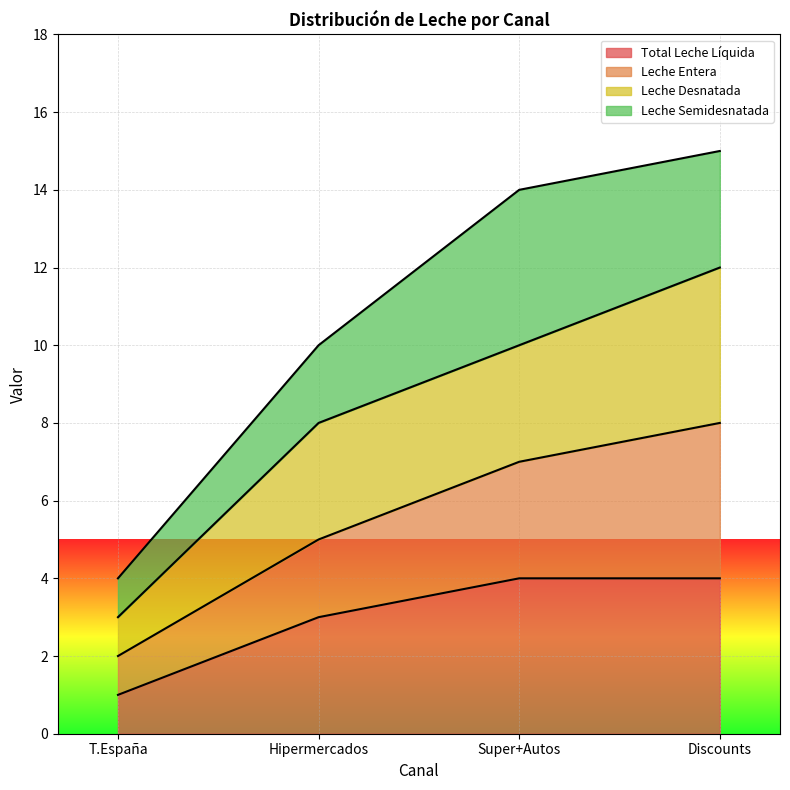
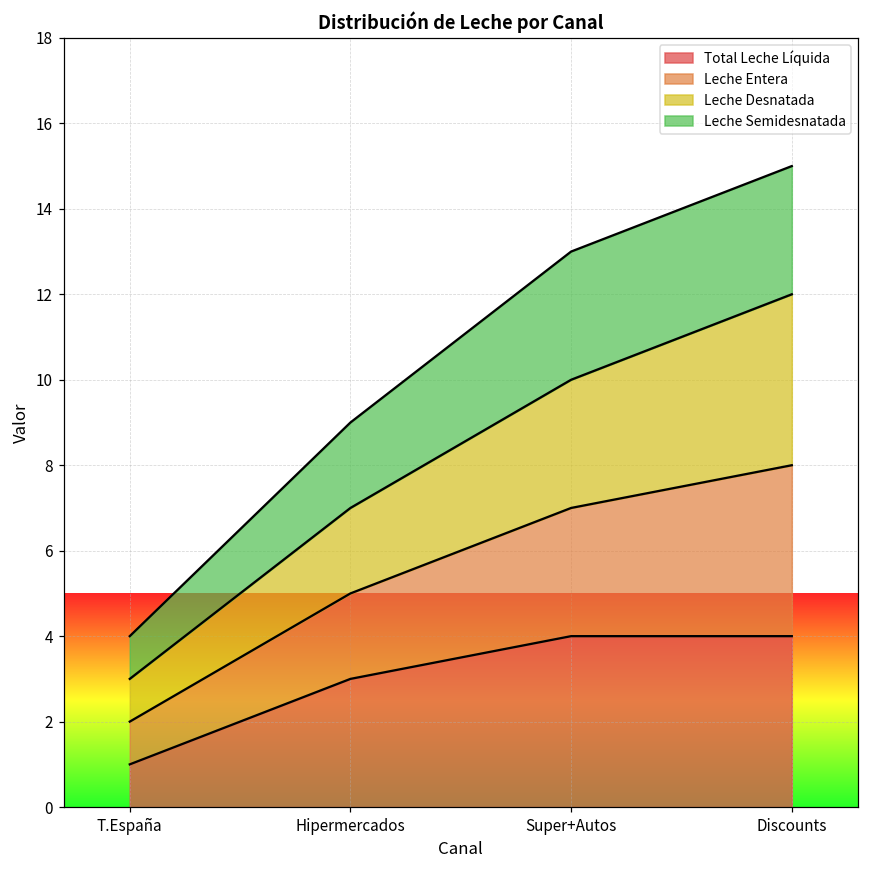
  {
    "Leche Desnatada": {
      "T.España": 1,
-     "Hipermercados": 3,
+     "Hipermercados": 2,
      "Super+Autos": 3,
      "Discounts": 4
    },
    "Leche Semidesnatada": {
      "T.España": 1,
      "Hipermercados": 2,
-     "Super+Autos": 4,
+     "Super+Autos": 3,
      "Discounts": 3
    }
  }
